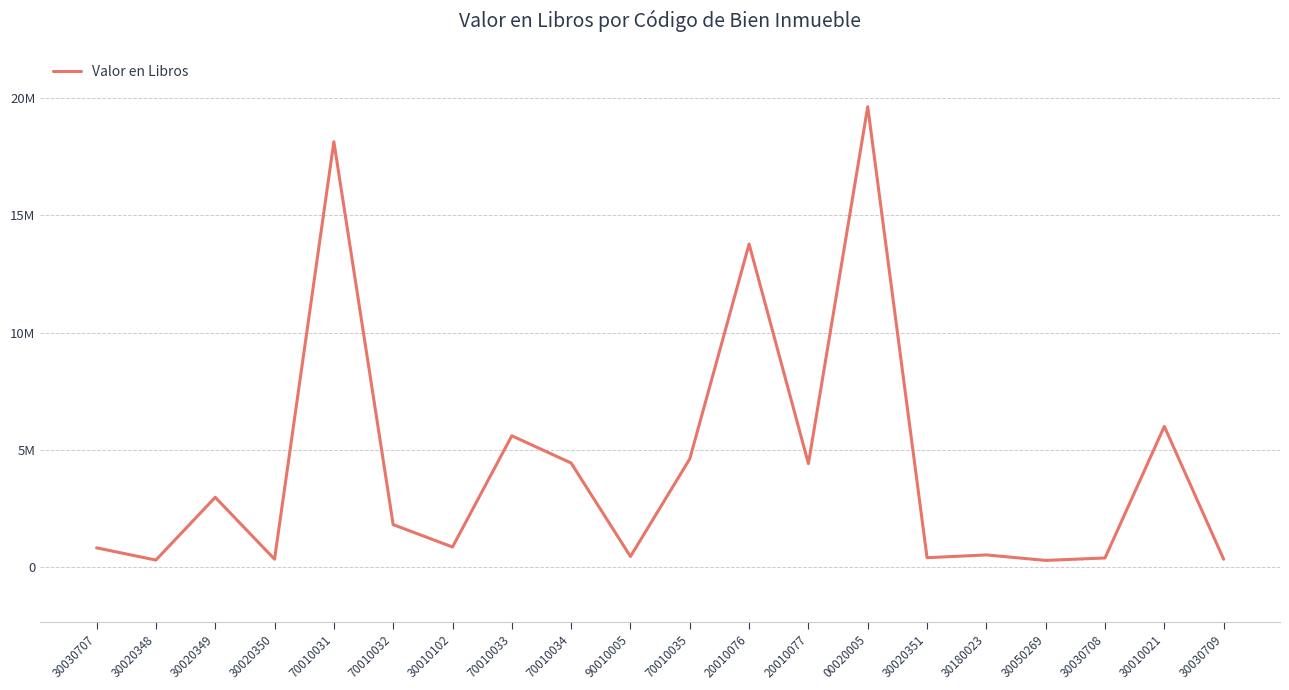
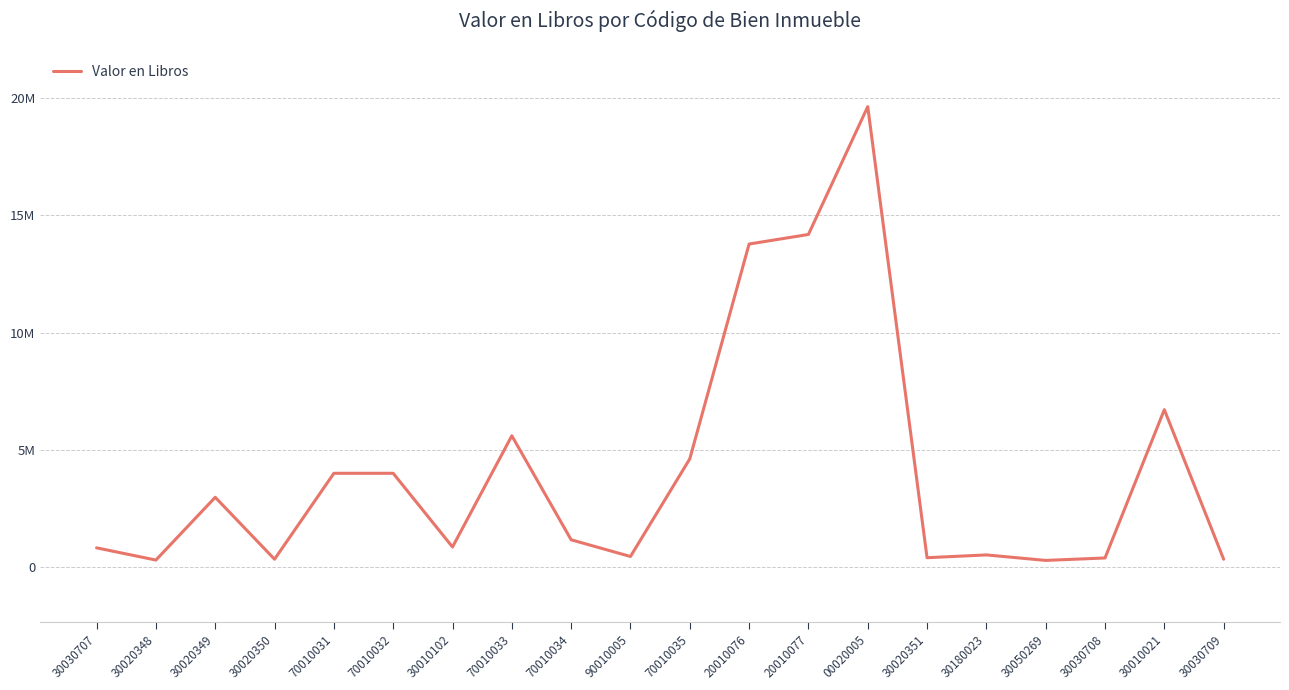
  {
    "30030707": 800000,
    "30020348": 300000,
    "30020349": 3000000,
    "30020350": 300000,
-   "70010031": 18100000,
-   "70010032": 1800000,
+   "70010031": 4000000,
+   "70010032": 4000000,
    "30010102": 900000,
    "70010033": 5600000,
-   "70010034": 4400000,
+   "70010034": 1200000,
    "90010005": 500000,
    "70010035": 4600000,
    "20010076": 13800000,
-   "20010077": 4400000,
+   "20010077": 14200000,
    "00020005": 19600000,
    "30020351": 400000,
    "30180023": 500000,
    "30050269": 300000,
    "30030708": 400000,
-   "30010021": 6000000,
+   "30010021": 6700000,
    "30030709": 300000
  }
